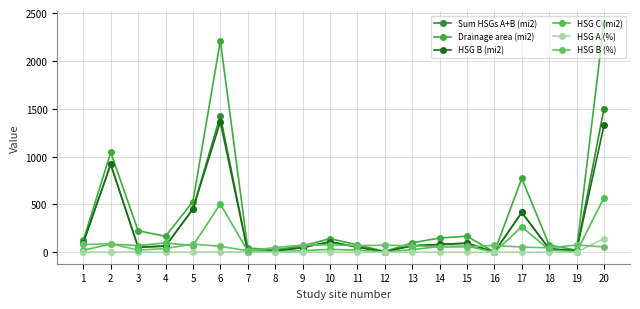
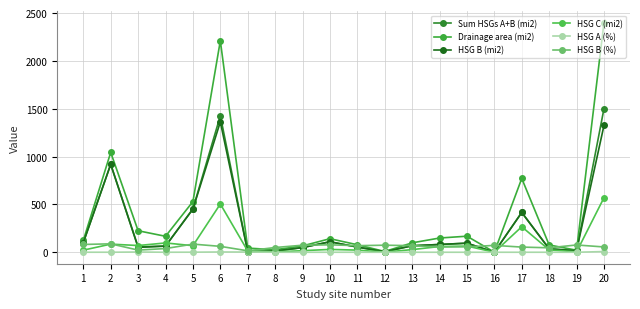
  {
    "HSG A (%)": {
      "2": 0,
      "4": 0,
      "5": 0,
      "6": 0,
      "10": 0,
      "13": 0,
      "14": 0,
      "15": 0,
      "17": 0,
-     "20": 100
+     "20": 0
    }
  }
